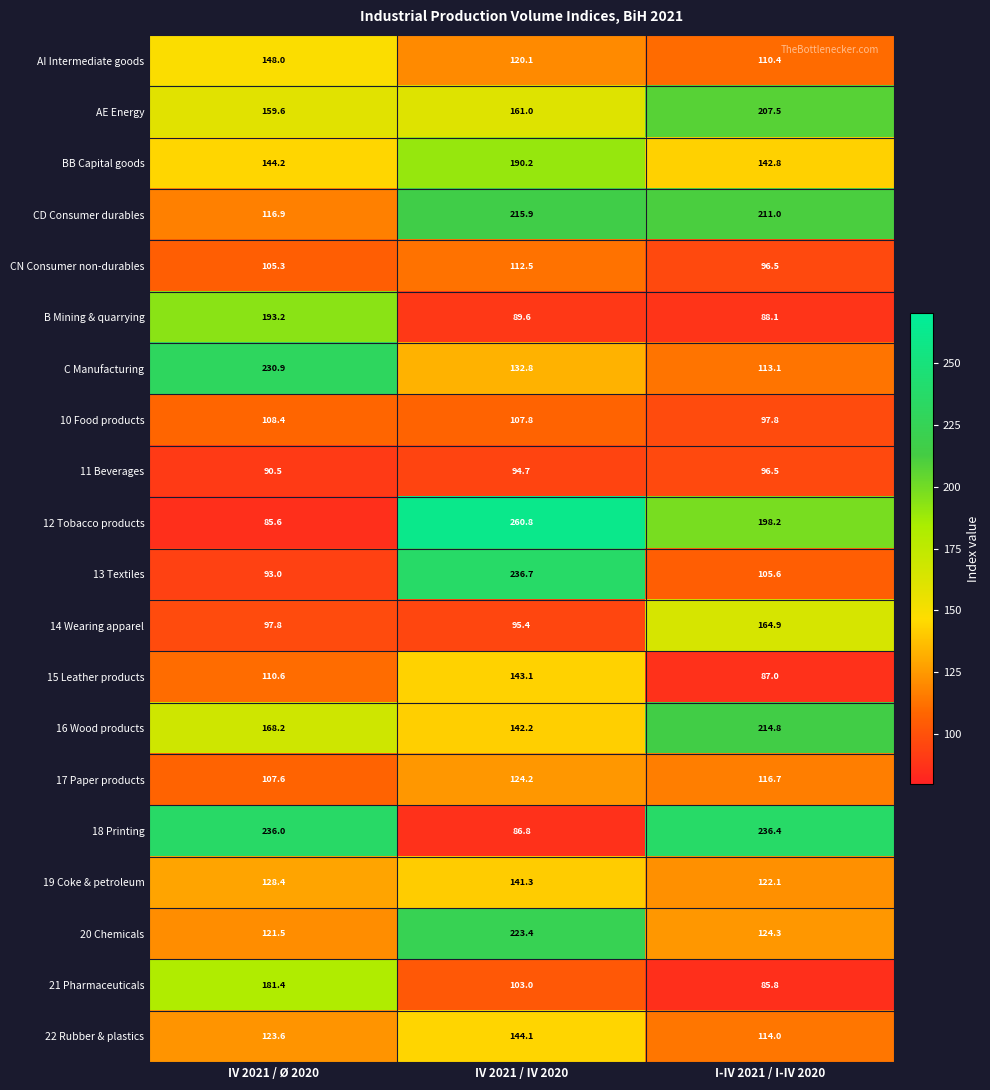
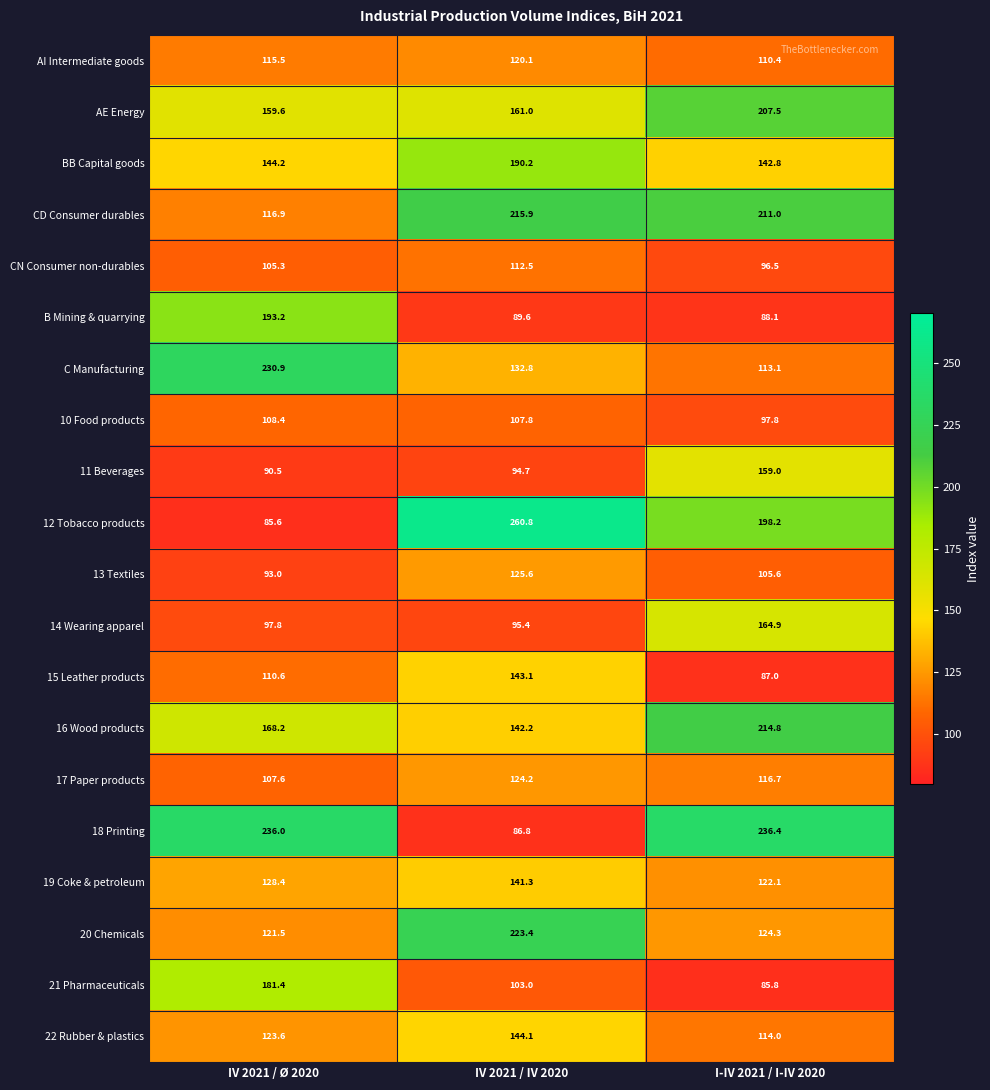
  {
    "AI Intermediate goods": {
-     "IV 2021 / Ø 2020": 148.0,
+     "IV 2021 / Ø 2020": 115.5,
      "IV 2021 / IV 2020": 120.1
    },
    "AE Energy": {
      "IV 2021 / Ø 2020": 159.6,
      "IV 2021 / IV 2020": 161.0,
      "I-IV 2021 / I-IV 2020": 207.5
    },
    "BB Capital goods": {
      "IV 2021 / Ø 2020": 144.2,
      "IV 2021 / IV 2020": 190.2,
      "I-IV 2021 / I-IV 2020": 142.8
    },
    "CD Consumer durables": {
      "IV 2021 / Ø 2020": 116.9,
      "IV 2021 / IV 2020": 215.9,
      "I-IV 2021 / I-IV 2020": 211.0
    },
    "CN Consumer non-durables": {
      "IV 2021 / Ø 2020": 105.3,
      "IV 2021 / IV 2020": 112.5,
      "I-IV 2021 / I-IV 2020": 96.5
    },
    "B Mining & quarrying": {
      "IV 2021 / Ø 2020": 193.2,
      "IV 2021 / IV 2020": 89.6,
      "I-IV 2021 / I-IV 2020": 88.1
    },
    "C Manufacturing": {
      "IV 2021 / Ø 2020": 230.9,
      "IV 2021 / IV 2020": 132.8,
      "I-IV 2021 / I-IV 2020": 113.1
    },
    "10 Food products": {
      "IV 2021 / Ø 2020": 108.4,
      "IV 2021 / IV 2020": 107.8,
      "I-IV 2021 / I-IV 2020": 97.8
    },
    "11 Beverages": {
      "IV 2021 / Ø 2020": 90.5,
      "IV 2021 / IV 2020": 94.7,
-     "I-IV 2021 / I-IV 2020": 96.5
+     "I-IV 2021 / I-IV 2020": 159.0
    },
    "12 Tobacco products": {
      "IV 2021 / Ø 2020": 85.6,
      "IV 2021 / IV 2020": 260.8,
      "I-IV 2021 / I-IV 2020": 198.2
    },
    "13 Textiles": {
      "IV 2021 / Ø 2020": 93.0,
-     "IV 2021 / IV 2020": 236.7,
+     "IV 2021 / IV 2020": 125.6,
      "I-IV 2021 / I-IV 2020": 105.6
    },
    "14 Wearing apparel": {
      "IV 2021 / Ø 2020": 97.8,
      "IV 2021 / IV 2020": 95.4,
      "I-IV 2021 / I-IV 2020": 164.9
    },
    "15 Leather products": {
      "IV 2021 / Ø 2020": 110.6,
      "IV 2021 / IV 2020": 143.1,
      "I-IV 2021 / I-IV 2020": 87.0
    },
    "16 Wood products": {
      "IV 2021 / Ø 2020": 168.2,
      "IV 2021 / IV 2020": 142.2,
      "I-IV 2021 / I-IV 2020": 214.8
    },
    "17 Paper products": {
      "IV 2021 / Ø 2020": 107.6,
      "IV 2021 / IV 2020": 124.2,
      "I-IV 2021 / I-IV 2020": 116.7
    },
    "18 Printing": {
      "IV 2021 / Ø 2020": 236.0,
      "IV 2021 / IV 2020": 86.8,
      "I-IV 2021 / I-IV 2020": 236.4
    },
    "19 Coke & petroleum": {
      "IV 2021 / Ø 2020": 128.4,
      "IV 2021 / IV 2020": 141.3,
      "I-IV 2021 / I-IV 2020": 122.1
    },
    "20 Chemicals": {
      "IV 2021 / Ø 2020": 121.5,
      "IV 2021 / IV 2020": 223.4,
      "I-IV 2021 / I-IV 2020": 124.3
    },
    "21 Pharmaceuticals": {
      "IV 2021 / Ø 2020": 181.4,
      "IV 2021 / IV 2020": 103.0,
      "I-IV 2021 / I-IV 2020": 85.8
    },
    "22 Rubber & plastics": {
      "IV 2021 / Ø 2020": 123.6,
      "IV 2021 / IV 2020": 144.1,
      "I-IV 2021 / I-IV 2020": 114.0
    }
  }
